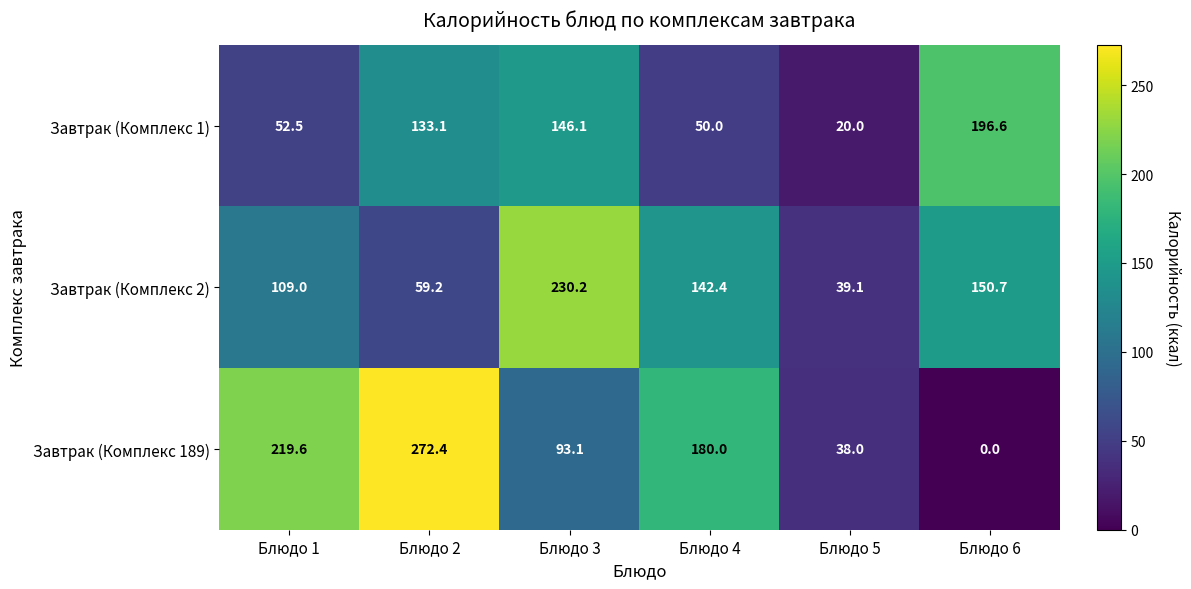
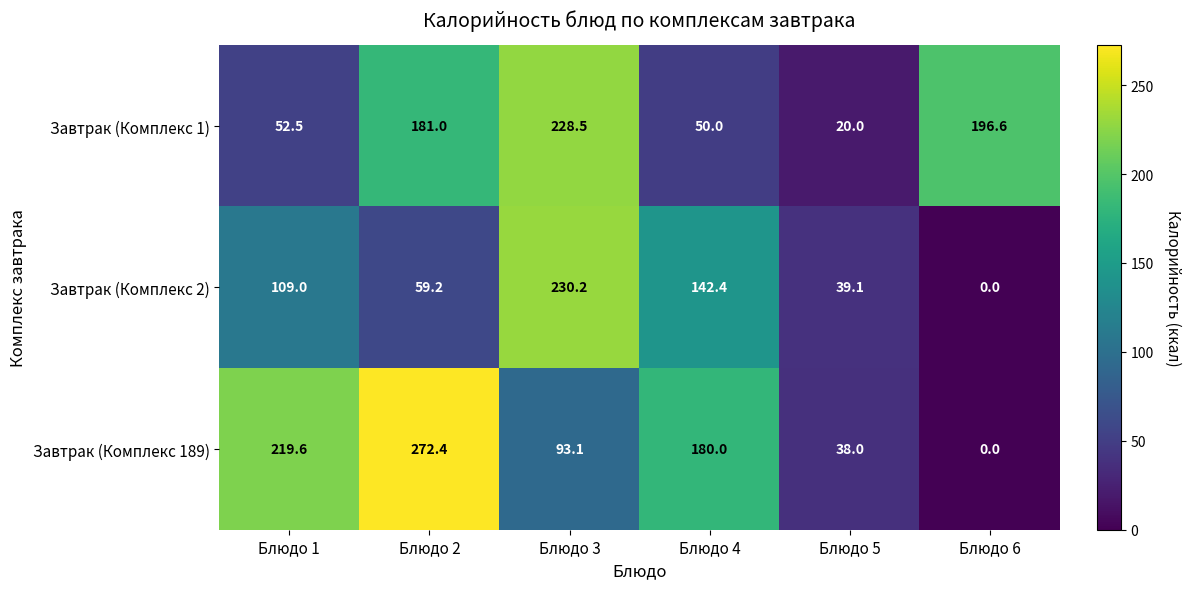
  {
    "Завтрак (Комплекс 1)": {
      "Блюдо 1": 52.5,
-     "Блюдо 2": 133.1,
-     "Блюдо 3": 146.1,
+     "Блюдо 2": 181.0,
+     "Блюдо 3": 228.5,
      "Блюдо 4": 50.0,
      "Блюдо 5": 20.0,
      "Блюдо 6": 196.6
    },
    "Завтрак (Комплекс 2)": {
      "Блюдо 1": 109.0,
      "Блюдо 2": 59.2,
      "Блюдо 3": 230.2,
      "Блюдо 4": 142.4,
      "Блюдо 5": 39.1,
-     "Блюдо 6": 150.7
+     "Блюдо 6": 0.0
    },
    "Завтрак (Комплекс 189)": {
      "Блюдо 1": 219.6,
      "Блюдо 2": 272.4,
      "Блюдо 3": 93.1,
      "Блюдо 4": 180.0,
      "Блюдо 5": 38.0,
      "Блюдо 6": 0.0
    }
  }
